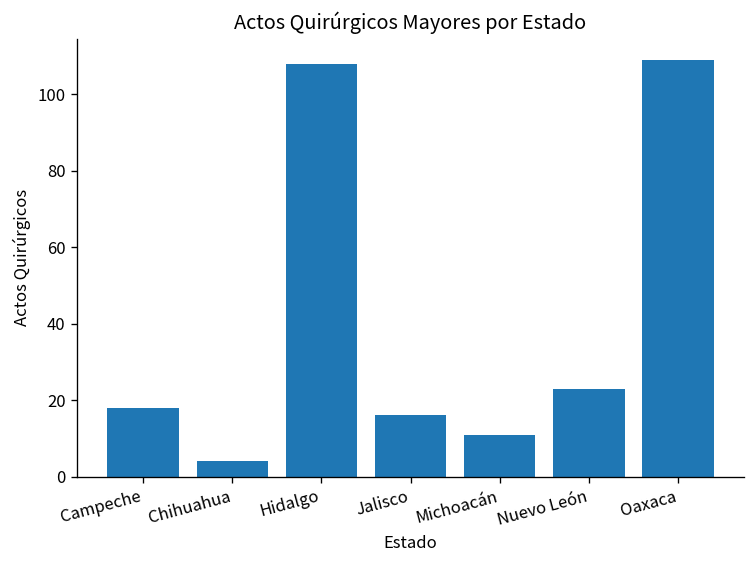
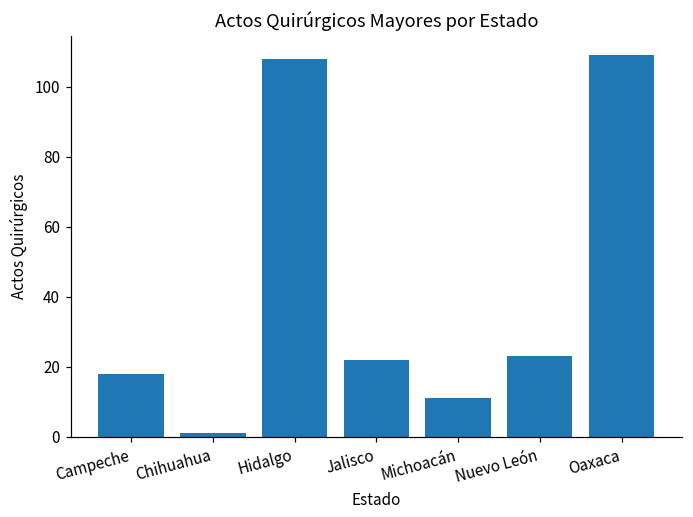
  {
    "Campeche": 18,
-   "Chihuahua": 4,
+   "Chihuahua": 1,
    "Hidalgo": 108,
-   "Jalisco": 16,
+   "Jalisco": 22,
    "Michoacán": 11,
    "Nuevo León": 23,
    "Oaxaca": 109
  }
